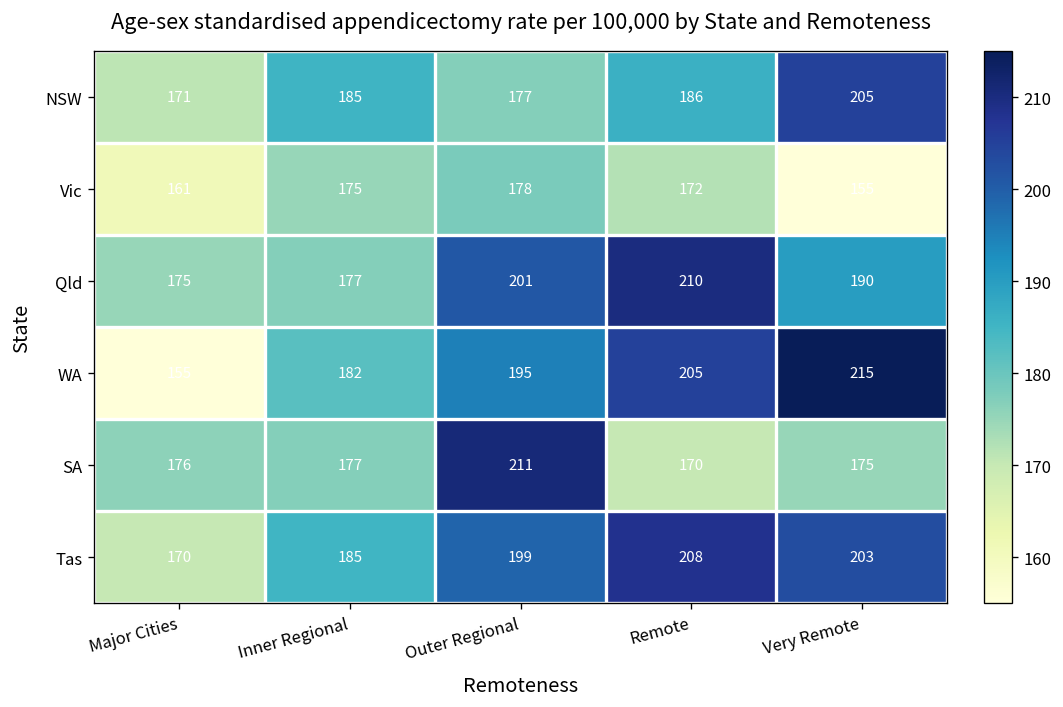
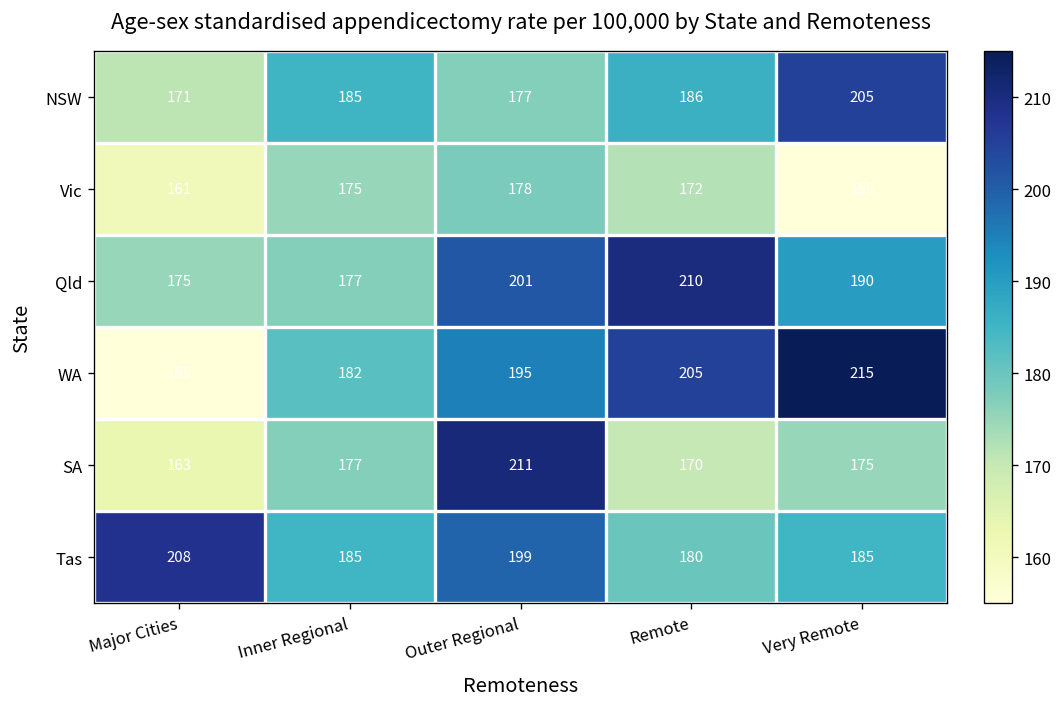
  {
    "NSW": {
      "Major Cities": 171,
      "Inner Regional": 185,
      "Outer Regional": 177,
      "Remote": 186,
      "Very Remote": 205
    },
    "Vic": {
      "Major Cities": 161,
      "Inner Regional": 175,
      "Outer Regional": 178,
      "Remote": 172
    },
    "Qld": {
      "Major Cities": 175,
      "Inner Regional": 177,
      "Outer Regional": 201,
      "Remote": 210,
      "Very Remote": 190
    },
    "WA": {
      "Inner Regional": 182,
      "Outer Regional": 195,
      "Remote": 205,
      "Very Remote": 215
    },
    "SA": {
-     "Major Cities": 176,
+     "Major Cities": 163,
      "Inner Regional": 177,
      "Outer Regional": 211,
      "Remote": 170,
      "Very Remote": 175
    },
    "Tas": {
-     "Major Cities": 170,
+     "Major Cities": 208,
      "Inner Regional": 185,
      "Outer Regional": 199,
-     "Remote": 208,
-     "Very Remote": 203
+     "Remote": 180,
+     "Very Remote": 185
    }
  }
